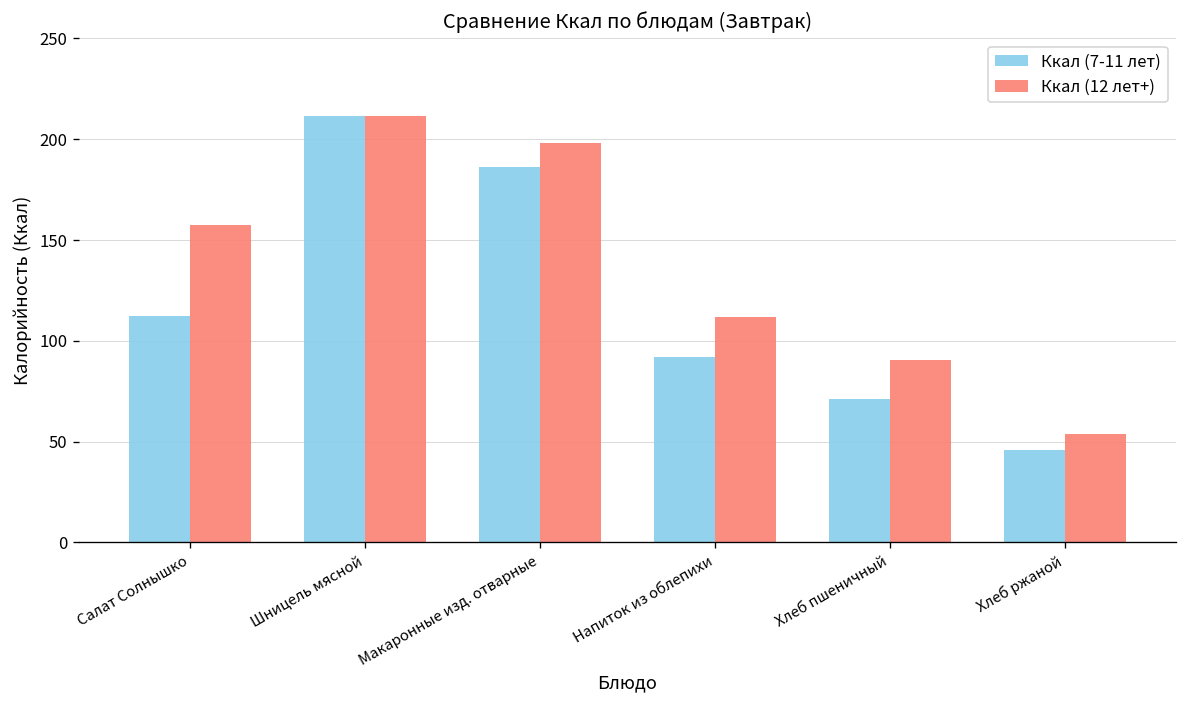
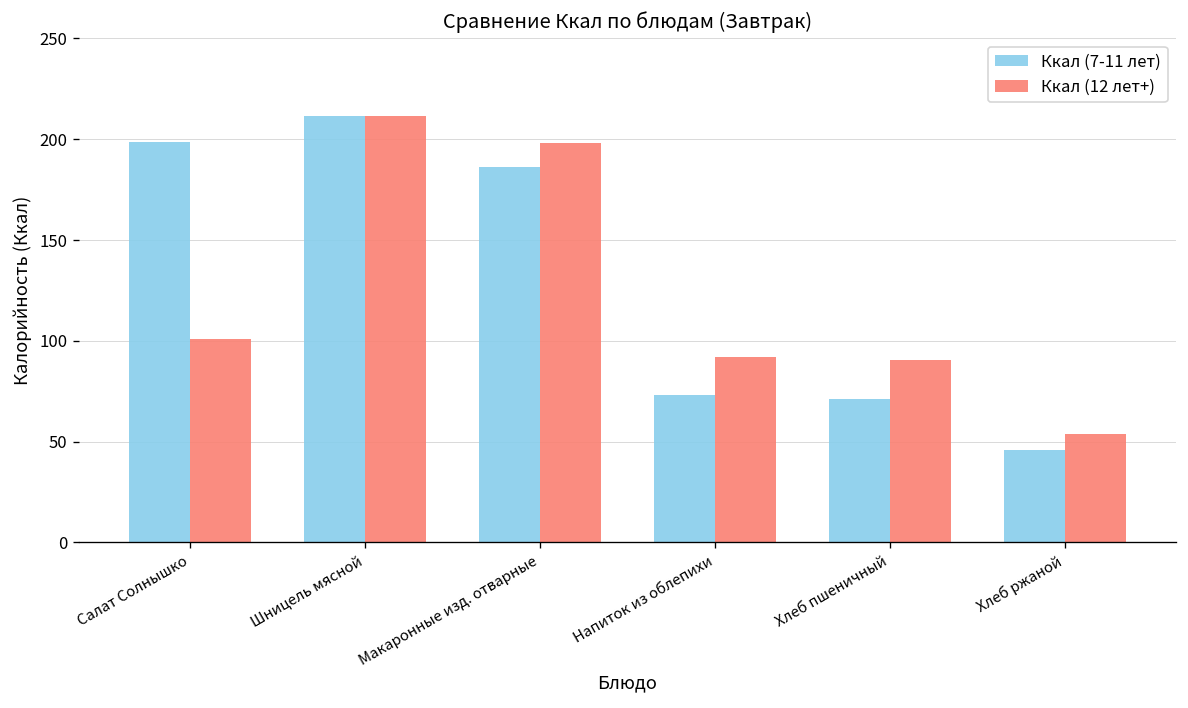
  {
    "Ккал (7-11 лет)": {
-     "Салат Солнышко": 113,
+     "Салат Солнышко": 199,
      "Шницель мясной": 211,
      "Макаронные изд. отварные": 186,
-     "Напиток из облепихи": 92,
+     "Напиток из облепихи": 73,
      "Хлеб пшеничный": 71,
      "Хлеб ржаной": 46
    },
    "Ккал (12 лет+)": {
-     "Салат Солнышко": 158,
+     "Салат Солнышко": 101,
      "Шницель мясной": 211,
      "Макаронные изд. отварные": 198,
-     "Напиток из облепихи": 112,
+     "Напиток из облепихи": 92,
      "Хлеб пшеничный": 91,
      "Хлеб ржаной": 54
    }
  }
